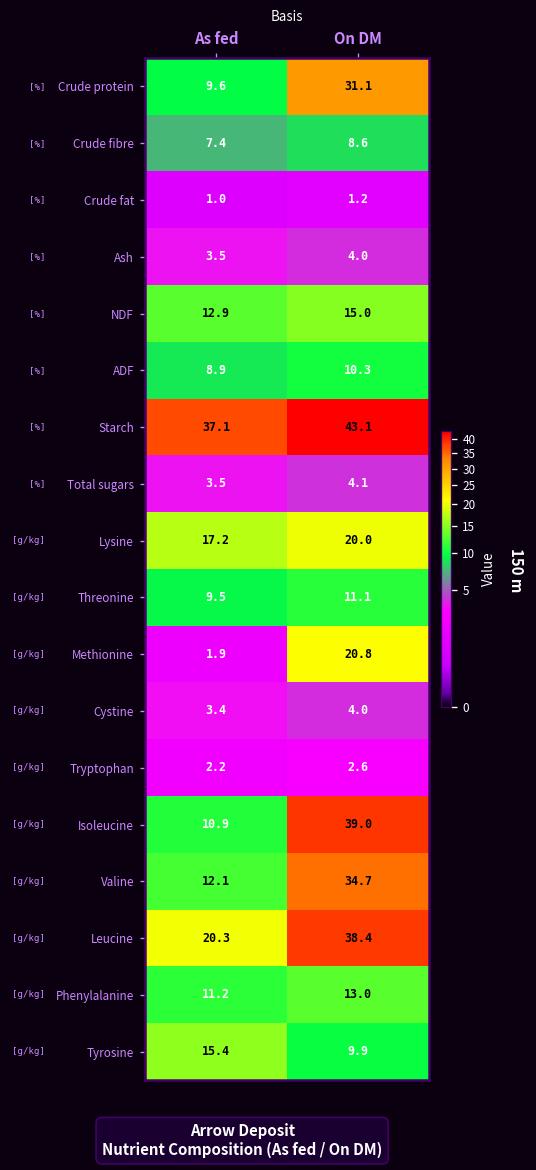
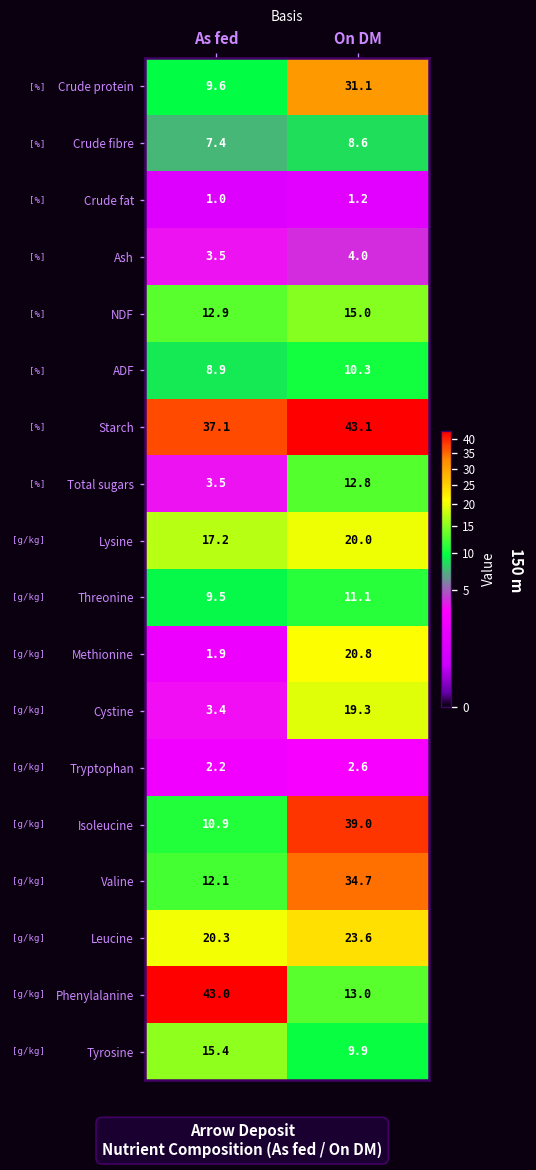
  {
    "Crude protein": {
      "As fed": 9.6,
      "On DM": 31.1
    },
    "Crude fibre": {
      "As fed": 7.4,
      "On DM": 8.6
    },
    "Crude fat": {
      "As fed": 1.0,
      "On DM": 1.2
    },
    "Ash": {
      "As fed": 3.5,
      "On DM": 4.0
    },
    "NDF": {
      "As fed": 12.9,
      "On DM": 15.0
    },
    "ADF": {
      "As fed": 8.9,
      "On DM": 10.3
    },
    "Starch": {
      "As fed": 37.1,
      "On DM": 43.1
    },
    "Total sugars": {
      "As fed": 3.5,
-     "On DM": 4.1
+     "On DM": 12.8
    },
    "Lysine": {
      "As fed": 17.2,
      "On DM": 20.0
    },
    "Threonine": {
      "As fed": 9.5,
      "On DM": 11.1
    },
    "Methionine": {
      "As fed": 1.9,
      "On DM": 20.8
    },
    "Cystine": {
      "As fed": 3.4,
-     "On DM": 4.0
+     "On DM": 19.3
    },
    "Tryptophan": {
      "As fed": 2.2,
      "On DM": 2.6
    },
    "Isoleucine": {
      "As fed": 10.9,
      "On DM": 39.0
    },
    "Valine": {
      "As fed": 12.1,
      "On DM": 34.7
    },
    "Leucine": {
      "As fed": 20.3,
-     "On DM": 38.4
+     "On DM": 23.6
    },
    "Phenylalanine": {
-     "As fed": 11.2,
+     "As fed": 43.0,
      "On DM": 13.0
    },
    "Tyrosine": {
      "As fed": 15.4,
      "On DM": 9.9
    }
  }
